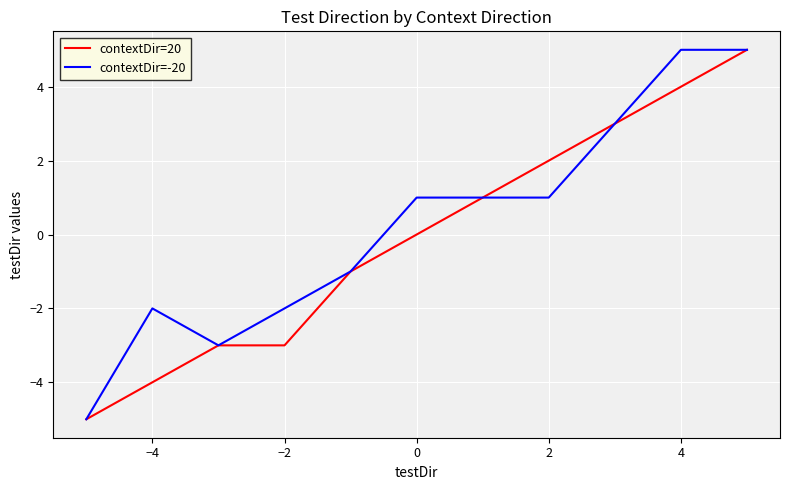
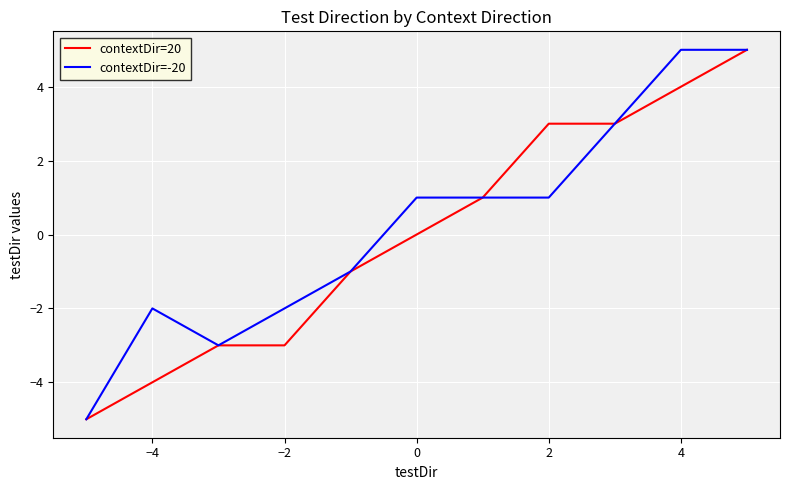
  {
    "contextDir=20": {
      "−4": -4,
      "−2": -3,
      "0": 0,
-     "2": 2,
+     "2": 3,
      "4": 4
    },
    "contextDir=-20": {
      "−4": -2,
      "−2": -2,
      "0": 1,
      "2": 1,
      "4": 5
    }
  }
